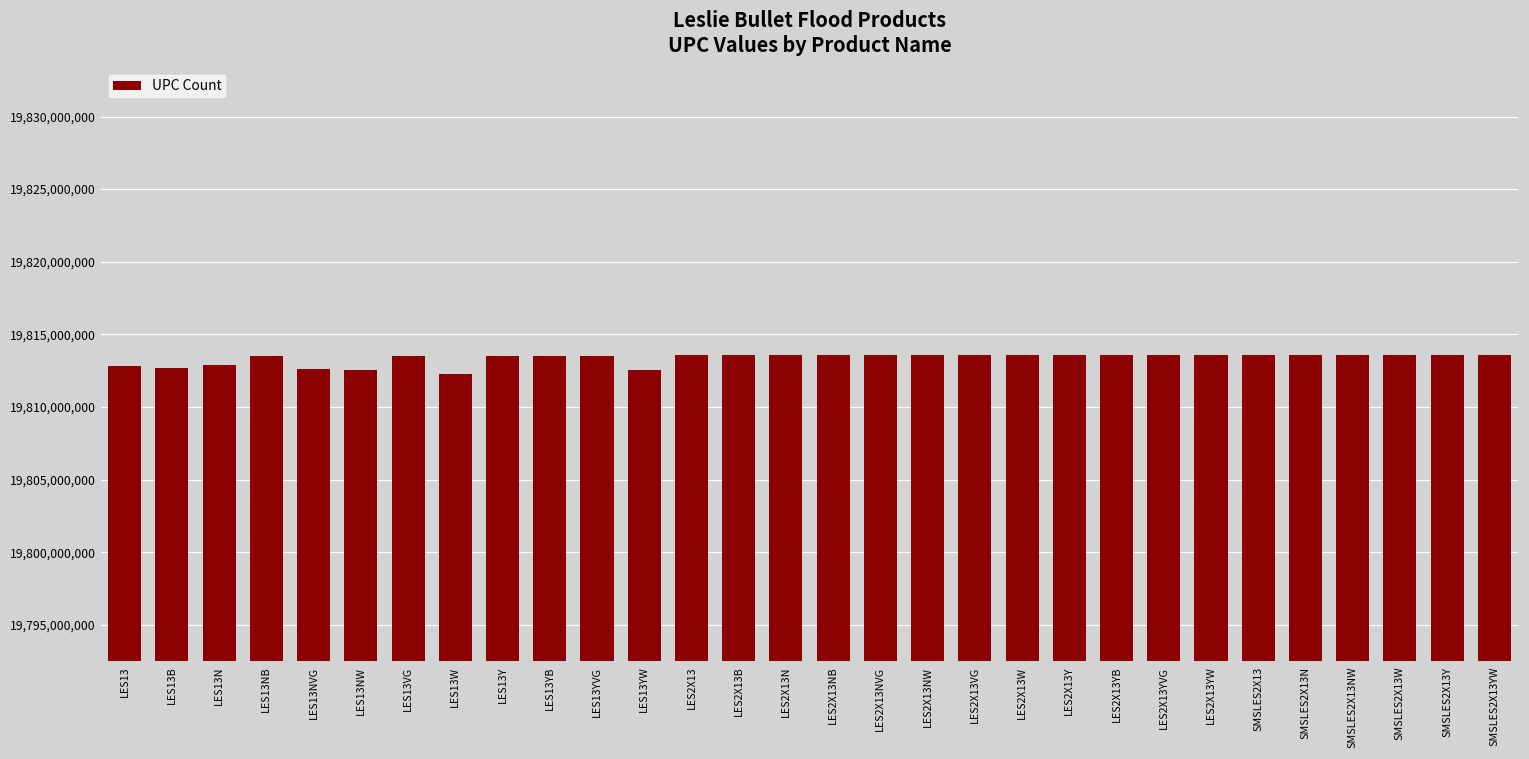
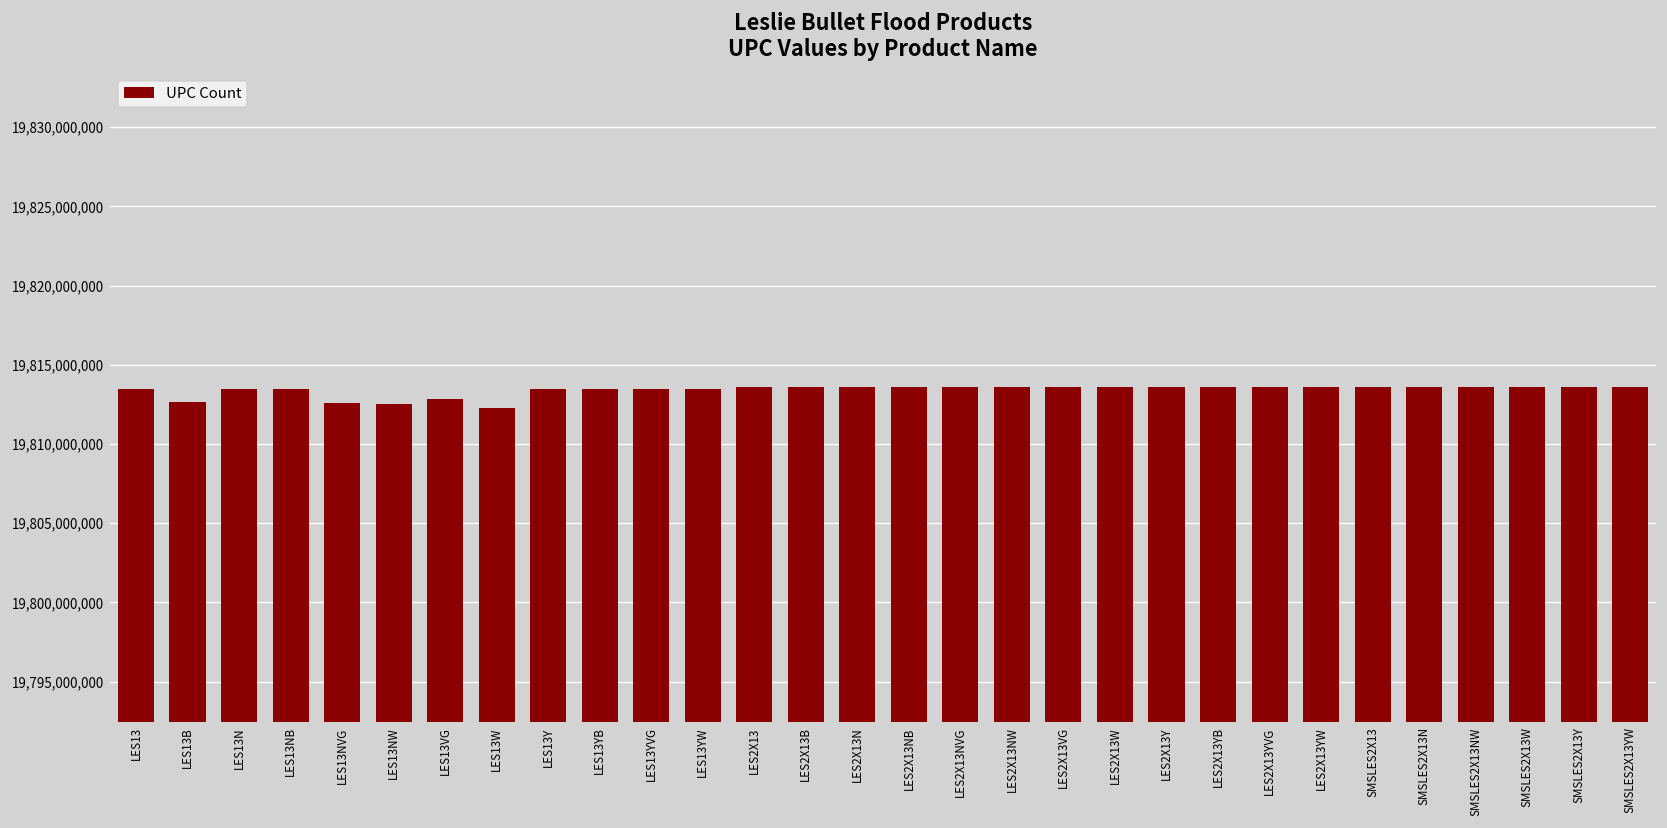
  {
-   "LES13": "19,812,800,000",
+   "LES13": "19,813,500,000",
    "LES13B": "19,812,700,000",
-   "LES13N": "19,812,900,000",
+   "LES13N": "19,813,500,000",
    "LES13NB": "19,813,500,000",
    "LES13NVG": "19,812,600,000",
    "LES13NW": "19,812,500,000",
-   "LES13VG": "19,813,500,000",
+   "LES13VG": "19,812,800,000",
    "LES13W": "19,812,300,000",
    "LES13Y": "19,813,500,000",
    "LES13YB": "19,813,500,000",
    "LES13YVG": "19,813,500,000",
-   "LES13YW": "19,812,600,000",
+   "LES13YW": "19,813,500,000",
    "LES2X13": "19,813,600,000",
    "LES2X13B": "19,813,600,000",
    "LES2X13N": "19,813,600,000",
    "LES2X13NB": "19,813,600,000",
    "LES2X13NVG": "19,813,600,000",
    "LES2X13NW": "19,813,600,000",
    "LES2X13VG": "19,813,600,000",
    "LES2X13W": "19,813,600,000",
    "LES2X13Y": "19,813,600,000",
    "LES2X13YB": "19,813,600,000",
    "LES2X13YVG": "19,813,600,000",
    "LES2X13YW": "19,813,600,000",
    "SMSLES2X13": "19,813,600,000",
    "SMSLES2X13N": "19,813,600,000",
    "SMSLES2X13NW": "19,813,600,000",
    "SMSLES2X13W": "19,813,600,000",
    "SMSLES2X13Y": "19,813,600,000",
    "SMSLES2X13YW": "19,813,600,000"
  }
